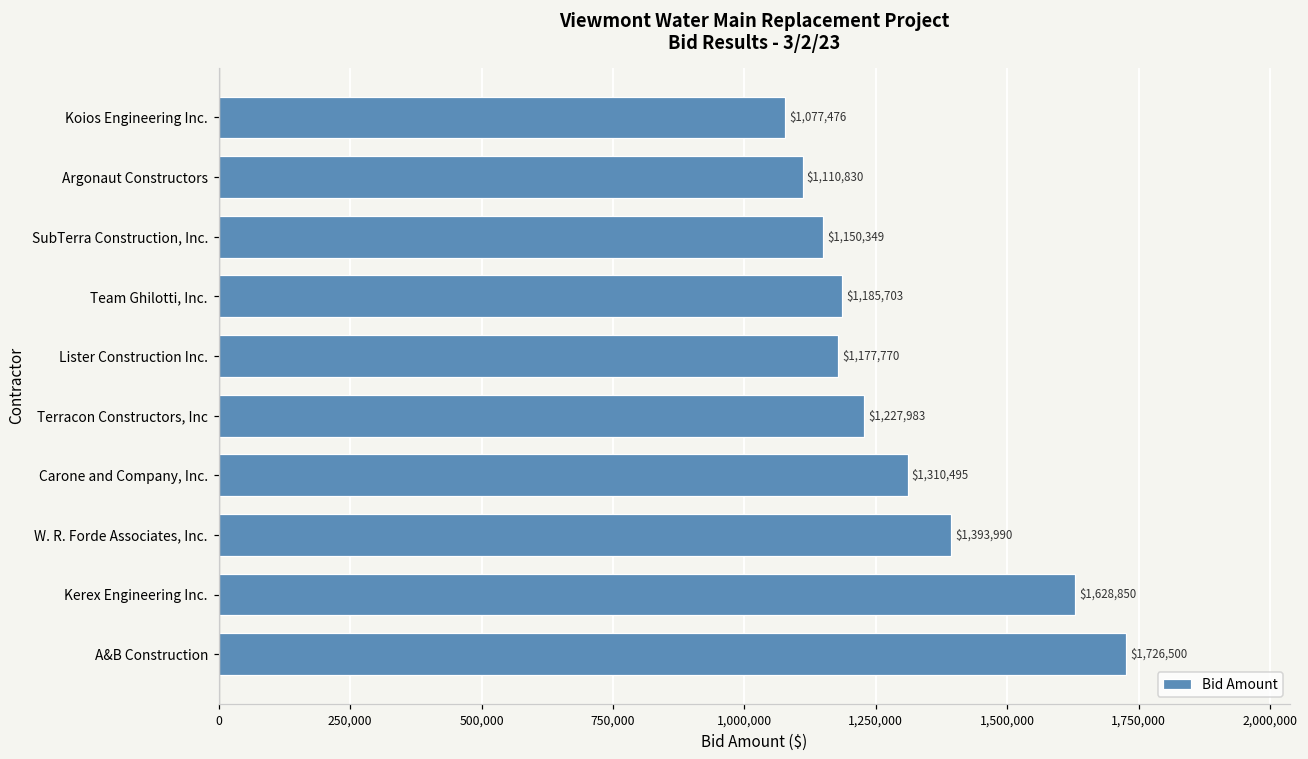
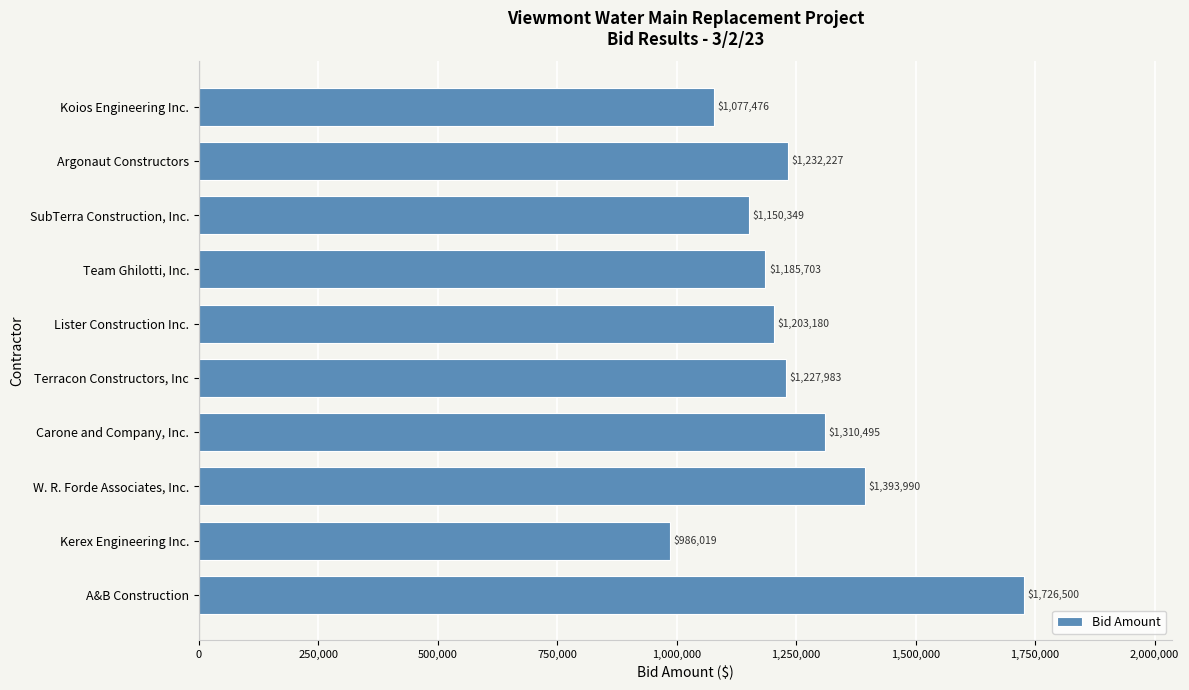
  {
    "Koios Engineering Inc.": "$1,077,476",
-   "Argonaut Constructors": "$1,110,830",
+   "Argonaut Constructors": "$1,232,227",
    "SubTerra Construction, Inc.": "$1,150,349",
    "Team Ghilotti, Inc.": "$1,185,703",
-   "Lister Construction Inc.": "$1,177,770",
+   "Lister Construction Inc.": "$1,203,180",
    "Terracon Constructors, Inc": "$1,227,983",
    "Carone and Company, Inc.": "$1,310,495",
    "W. R. Forde Associates, Inc.": "$1,393,990",
-   "Kerex Engineering Inc.": "$1,628,850",
+   "Kerex Engineering Inc.": "$986,019",
    "A&B Construction": "$1,726,500"
  }
